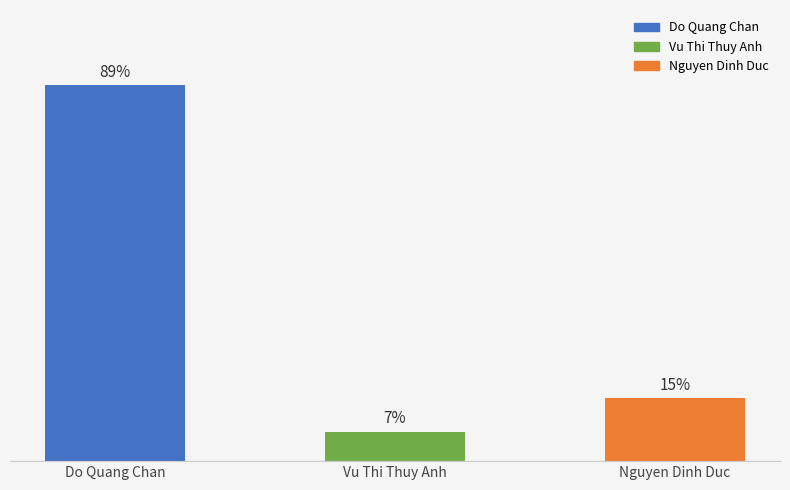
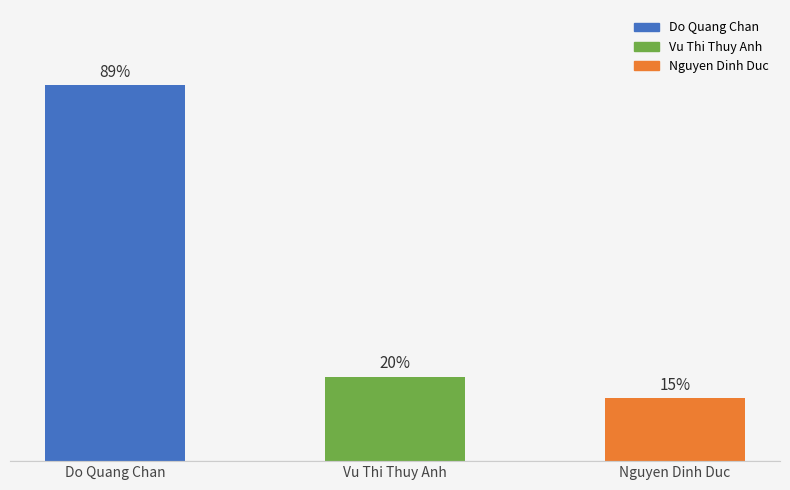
  {
    "Do Quang Chan": "89%",
-   "Vu Thi Thuy Anh": "7%",
+   "Vu Thi Thuy Anh": "20%",
    "Nguyen Dinh Duc": "15%"
  }
